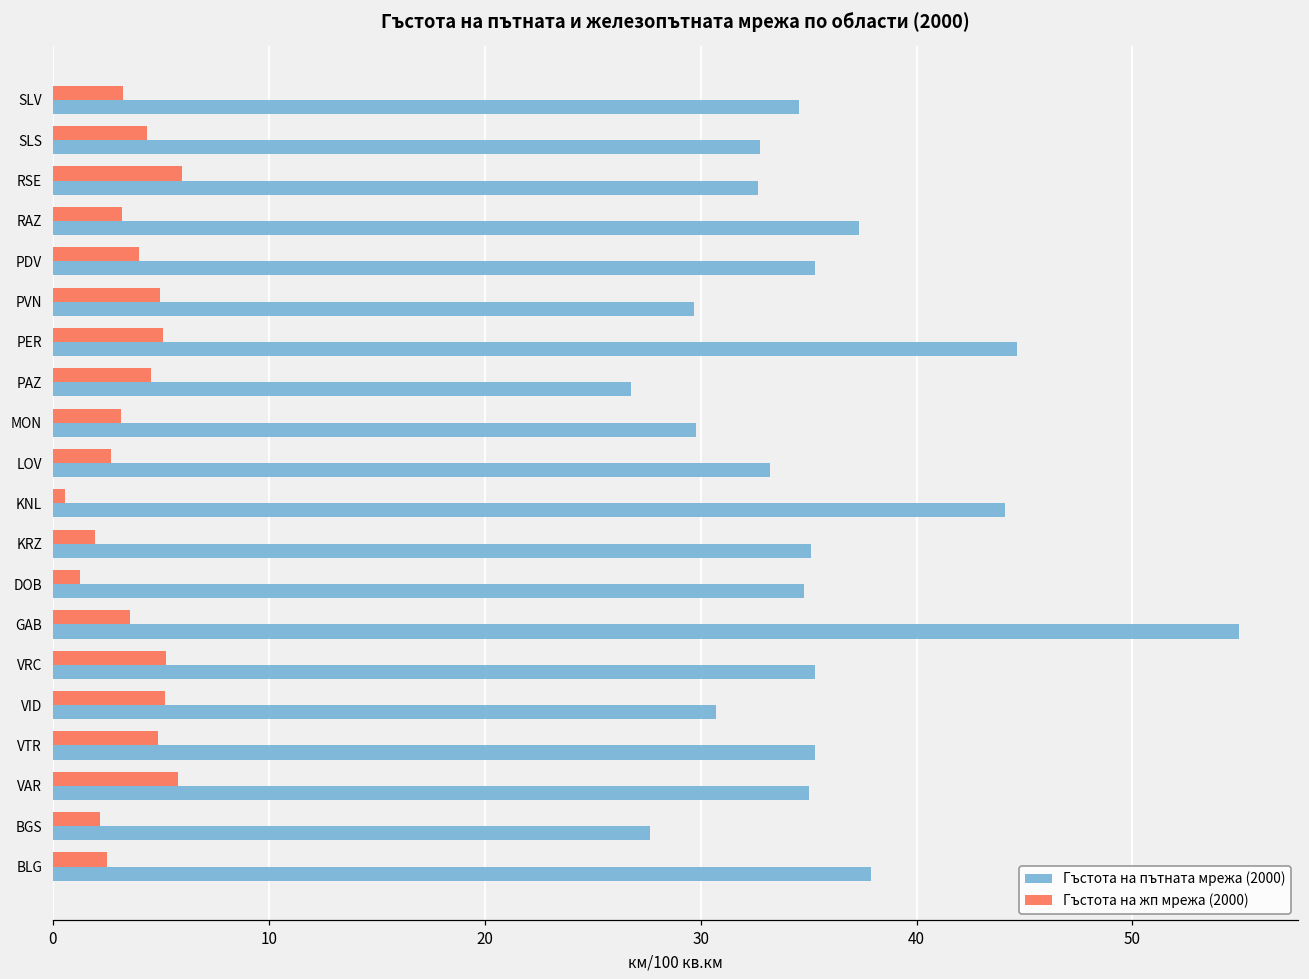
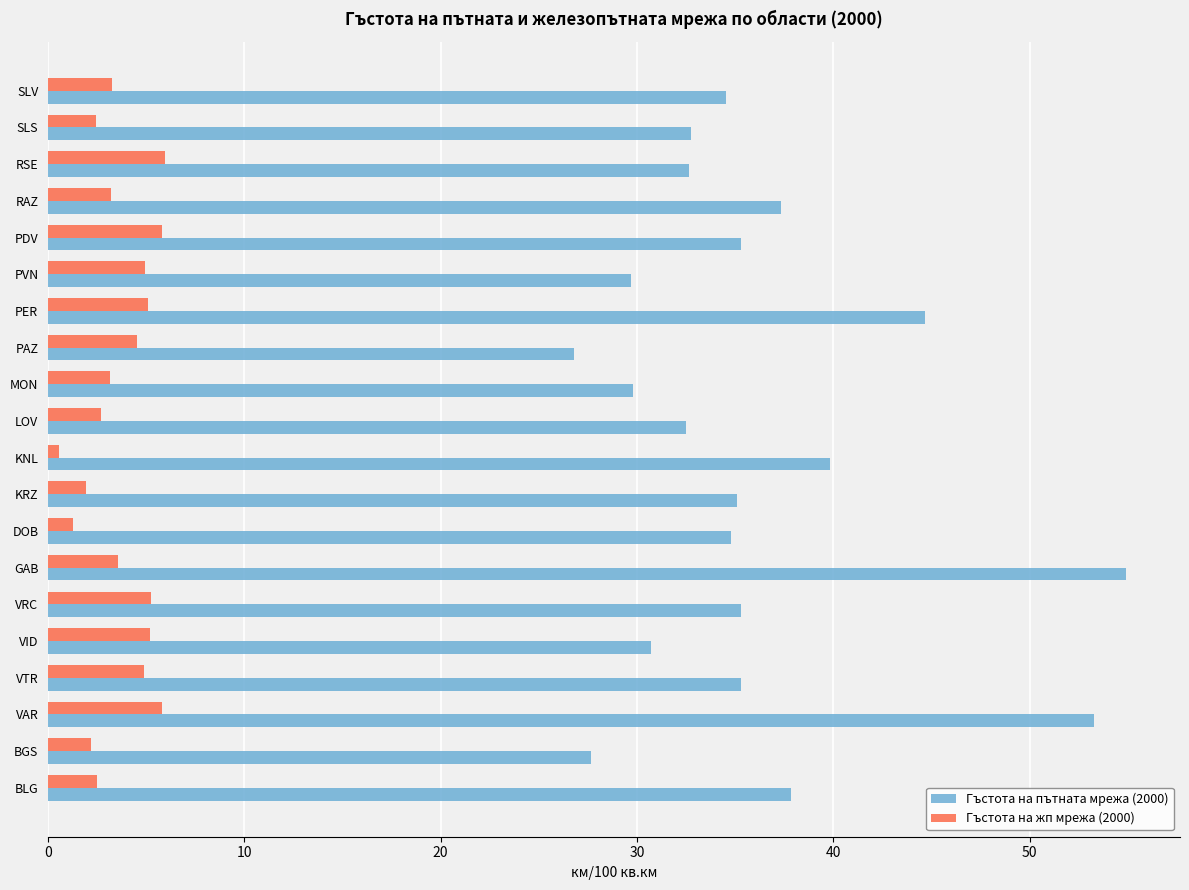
  {
    "Гъстота на пътната мрежа (2000)": {
      "SLV": 34.5,
      "SLS": 32.7,
      "RSE": 32.6,
      "RAZ": 37.4,
      "PDV": 35.3,
      "PVN": 29.7,
      "PER": 44.7,
      "PAZ": 26.8,
      "MON": 29.8,
-     "LOV": 33.2,
-     "KNL": 44.1,
+     "LOV": 32.5,
+     "KNL": 39.9,
      "KRZ": 35.1,
      "DOB": 34.8,
      "GAB": 54.9,
      "VRC": 35.3,
      "VID": 30.7,
      "VTR": 35.3,
-     "VAR": 35.0,
+     "VAR": 53.3,
      "BGS": 27.7,
      "BLG": 37.9
    },
    "Гъстота на жп мрежа (2000)": {
      "SLV": 3.2,
-     "SLS": 4.4,
+     "SLS": 2.5,
      "RSE": 6.0,
      "RAZ": 3.2,
-     "PDV": 4.0,
+     "PDV": 5.8,
      "PVN": 5.0,
      "PER": 5.1,
      "PAZ": 4.5,
      "MON": 3.2,
      "LOV": 2.7,
      "KNL": 0.6,
      "KRZ": 1.9,
      "DOB": 1.3,
      "GAB": 3.6,
      "VRC": 5.2,
      "VID": 5.2,
      "VTR": 4.9,
      "VAR": 5.8,
      "BGS": 2.2,
      "BLG": 2.5
    }
  }
